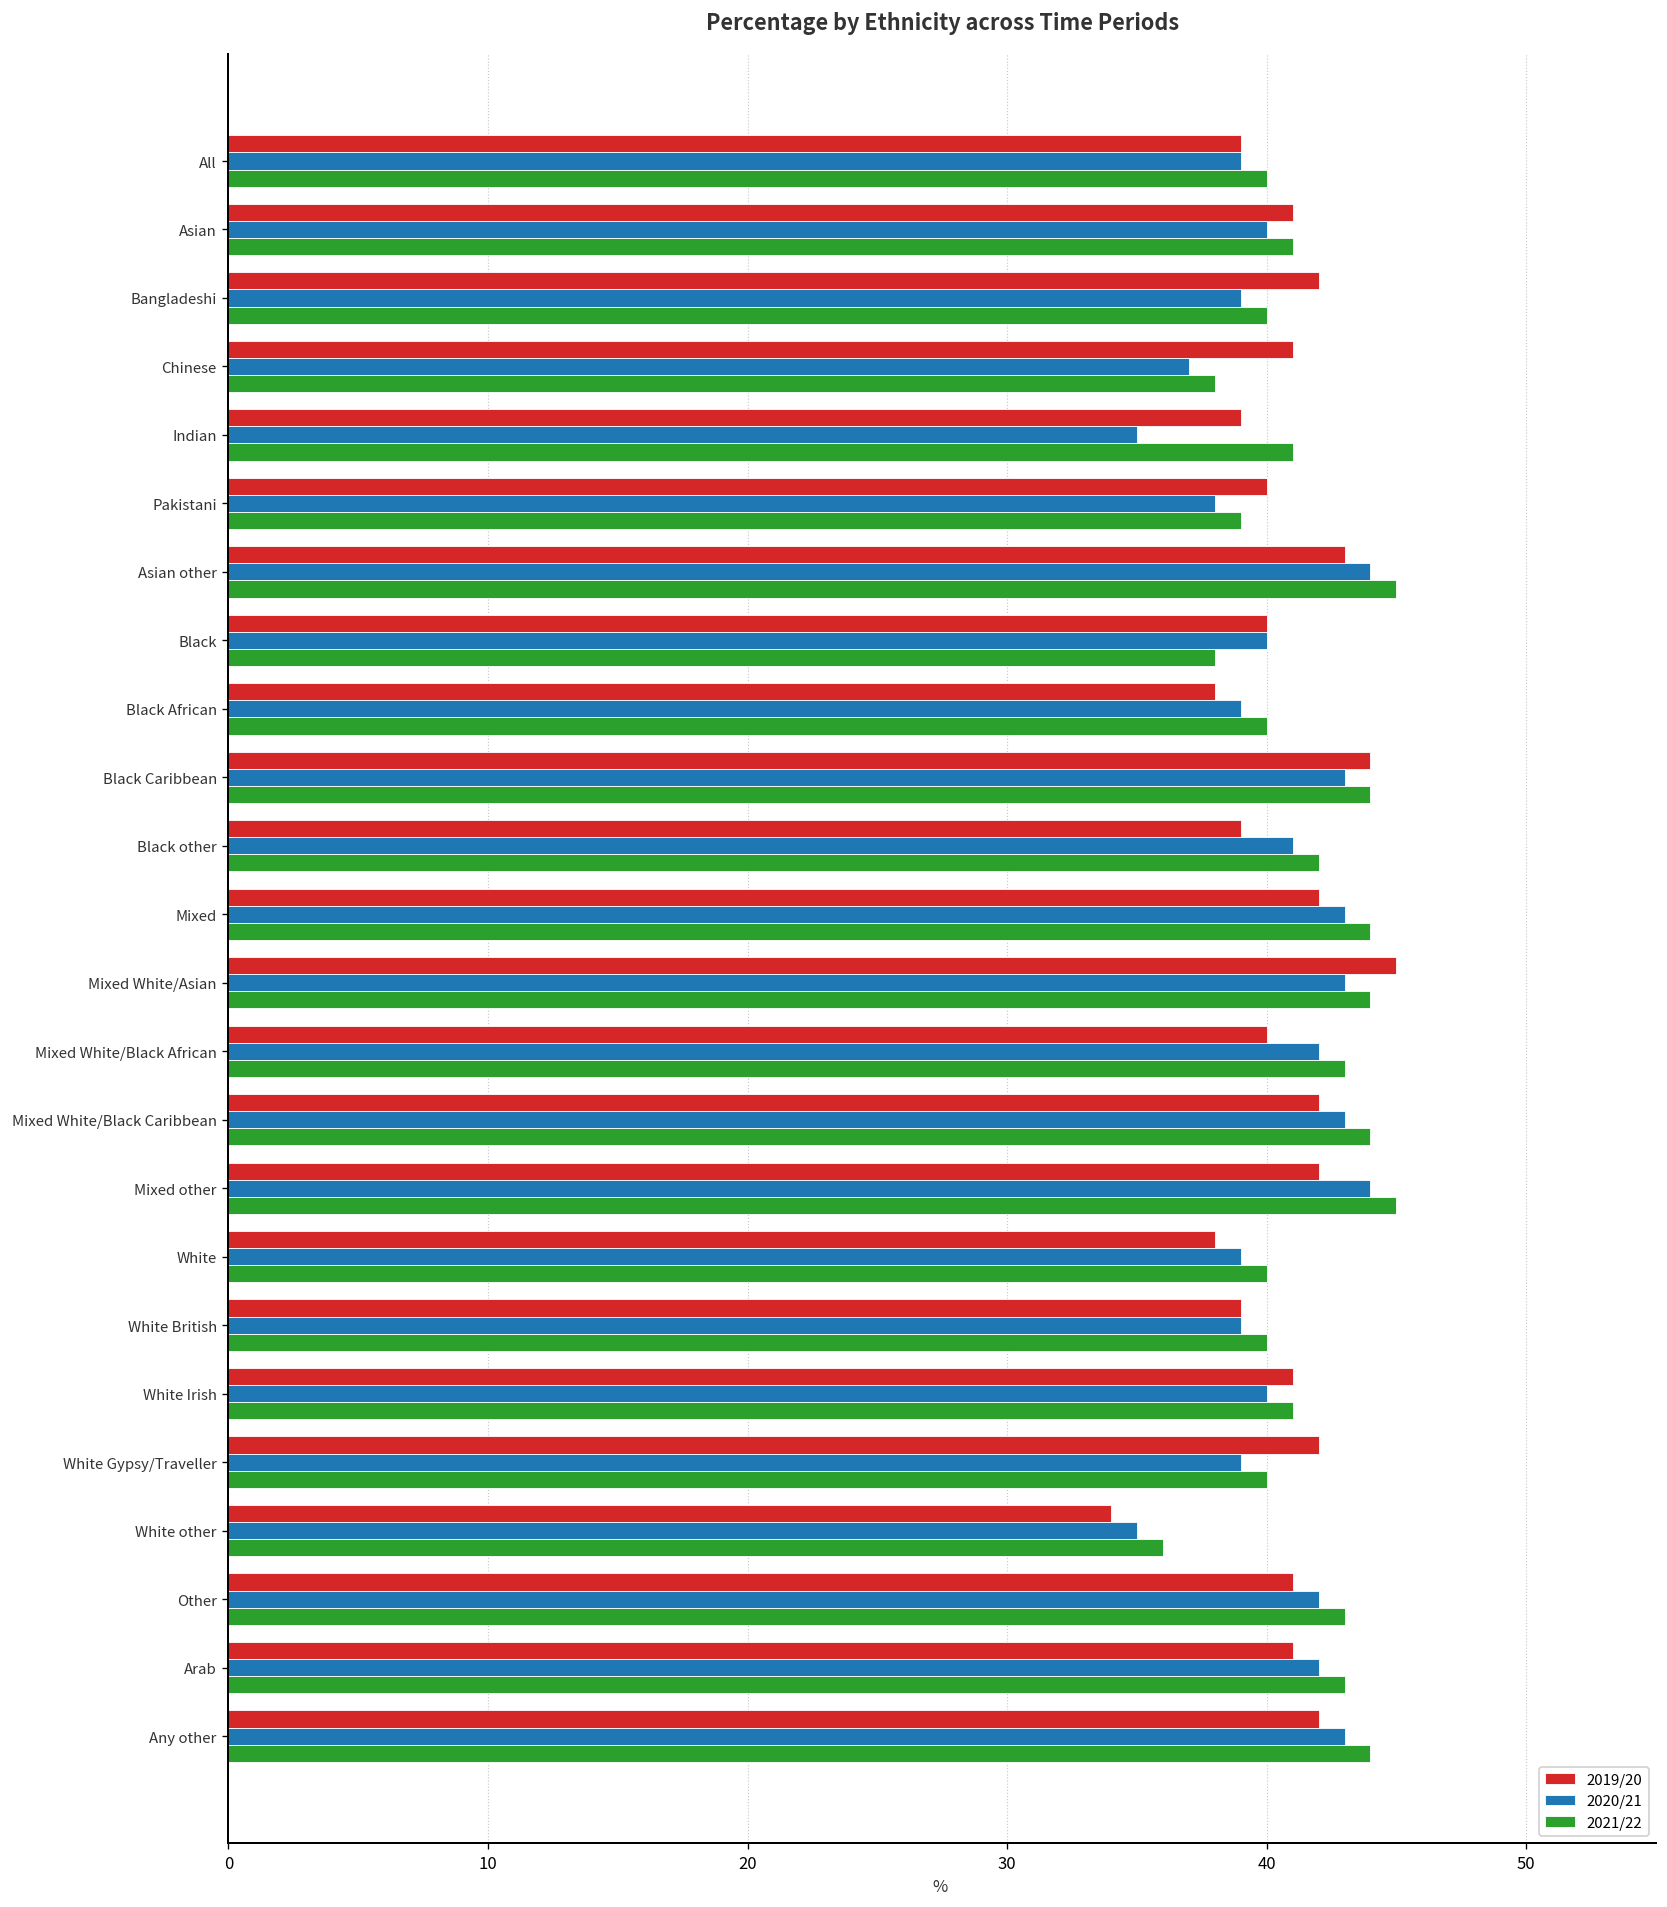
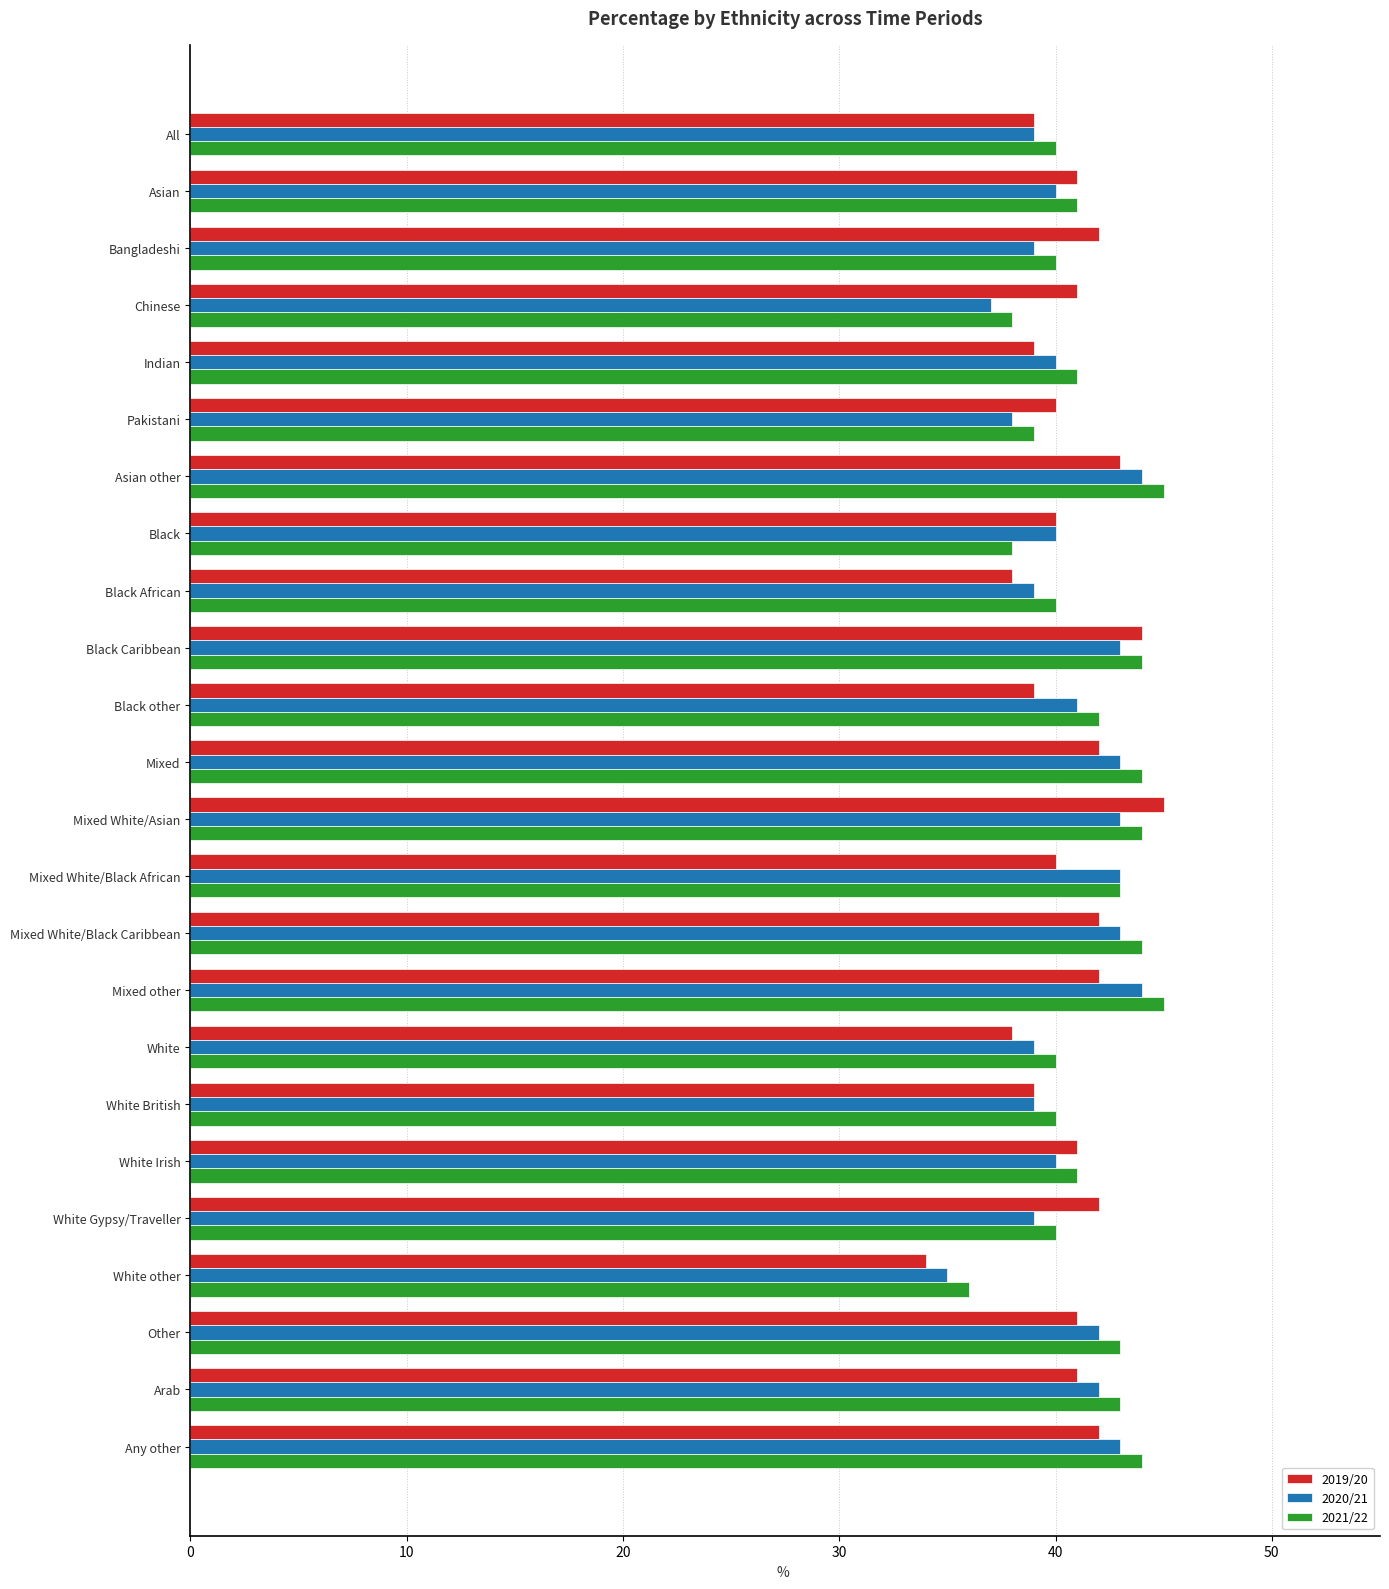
  {
    "2019/20": {
      "All": 39,
      "Asian": 41,
      "Bangladeshi": 42,
      "Chinese": 41,
      "Indian": 39,
      "Pakistani": 40,
      "Asian other": 43,
      "Black": 40,
      "Black African": 38,
      "Black Caribbean": 44,
      "Black other": 39,
      "Mixed": 42,
      "Mixed White/Asian": 45,
      "Mixed White/Black African": 40,
      "Mixed White/Black Caribbean": 42,
      "Mixed other": 42,
      "White": 38,
      "White British": 39,
      "White Irish": 41,
      "White Gypsy/Traveller": 42,
      "White other": 34,
      "Other": 41,
      "Arab": 41,
      "Any other": 42
    },
    "2020/21": {
      "All": 39,
      "Asian": 40,
      "Bangladeshi": 39,
      "Chinese": 37,
-     "Indian": 35,
+     "Indian": 40,
      "Pakistani": 38,
      "Asian other": 44,
      "Black": 40,
      "Black African": 39,
      "Black Caribbean": 43,
      "Black other": 41,
      "Mixed": 43,
      "Mixed White/Asian": 43,
-     "Mixed White/Black African": 42,
+     "Mixed White/Black African": 43,
      "Mixed White/Black Caribbean": 43,
      "Mixed other": 44,
      "White": 39,
      "White British": 39,
      "White Irish": 40,
      "White Gypsy/Traveller": 39,
      "White other": 35,
      "Other": 42,
      "Arab": 42,
      "Any other": 43
    },
    "2021/22": {
      "All": 40,
      "Asian": 41,
      "Bangladeshi": 40,
      "Chinese": 38,
      "Indian": 41,
      "Pakistani": 39,
      "Asian other": 45,
      "Black": 38,
      "Black African": 40,
      "Black Caribbean": 44,
      "Black other": 42,
      "Mixed": 44,
      "Mixed White/Asian": 44,
      "Mixed White/Black African": 43,
      "Mixed White/Black Caribbean": 44,
      "Mixed other": 45,
      "White": 40,
      "White British": 40,
      "White Irish": 41,
      "White Gypsy/Traveller": 40,
      "White other": 36,
      "Other": 43,
      "Arab": 43,
      "Any other": 44
    }
  }
